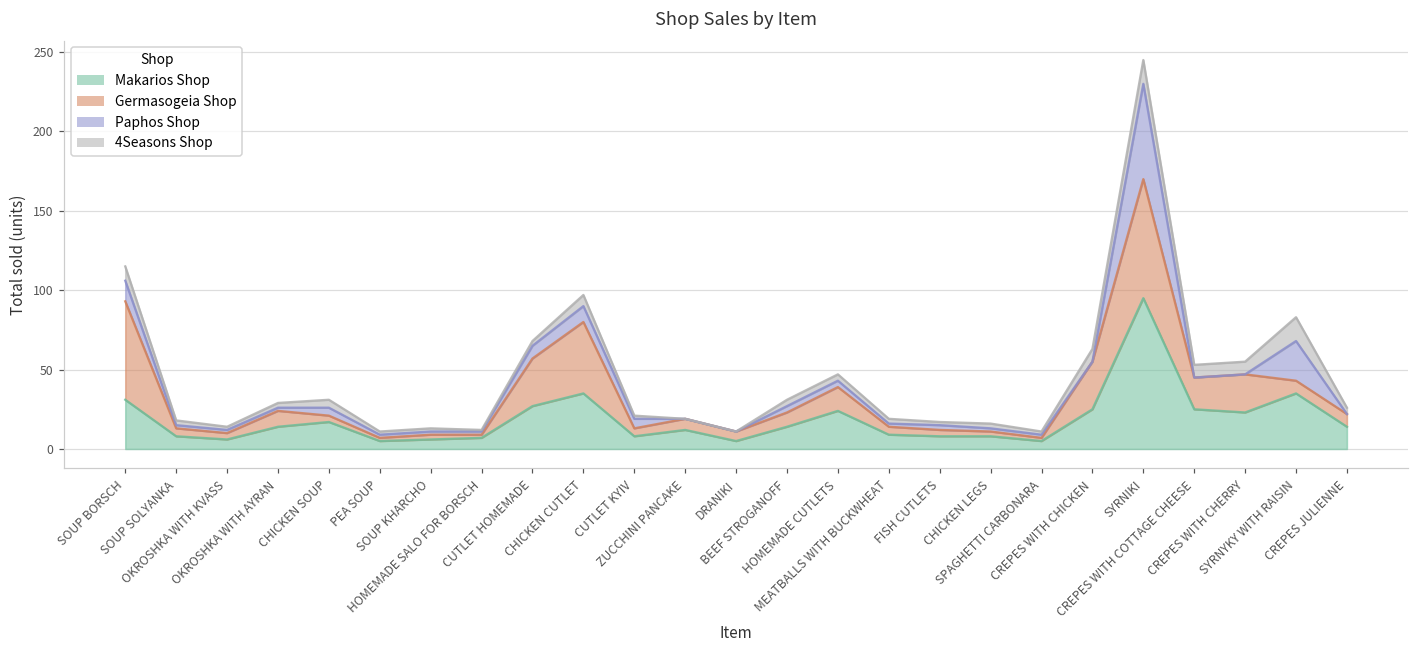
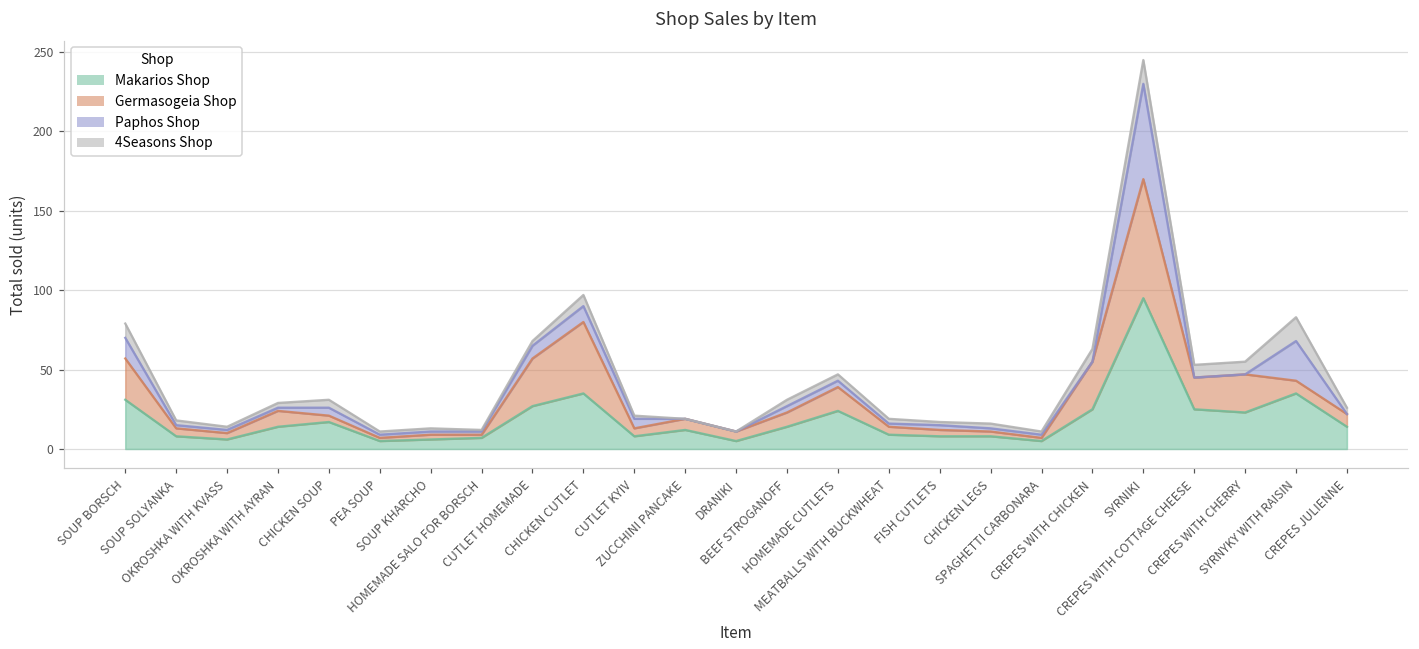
  {
    "Germasogeia Shop": {
-     "SOUP BORSCH": 62,
+     "SOUP BORSCH": 26,
      "SOUP SOLYANKA": 5,
      "OKROSHKA WITH KVASS": 4,
      "OKROSHKA WITH AYRAN": 10,
      "CHICKEN SOUP": 4,
      "PEA SOUP": 2,
      "SOUP KHARCHO": 3,
      "HOMEMADE SALO FOR BORSCH": 2,
      "CUTLET HOMEMADE": 30,
      "CHICKEN CUTLET": 45,
      "CUTLET KYIV": 5,
      "BEEF STROGANOFF": 9,
      "HOMEMADE CUTLETS": 15,
      "MEATBALLS WITH BUCKWHEAT": 5,
      "FISH CUTLETS": 4,
      "CHICKEN LEGS": 3,
      "SPAGHETTI CARBONARA": 2,
      "SYRNIKI": 75,
      "SYRNYKY WITH RAISIN": 8
    }
  }
